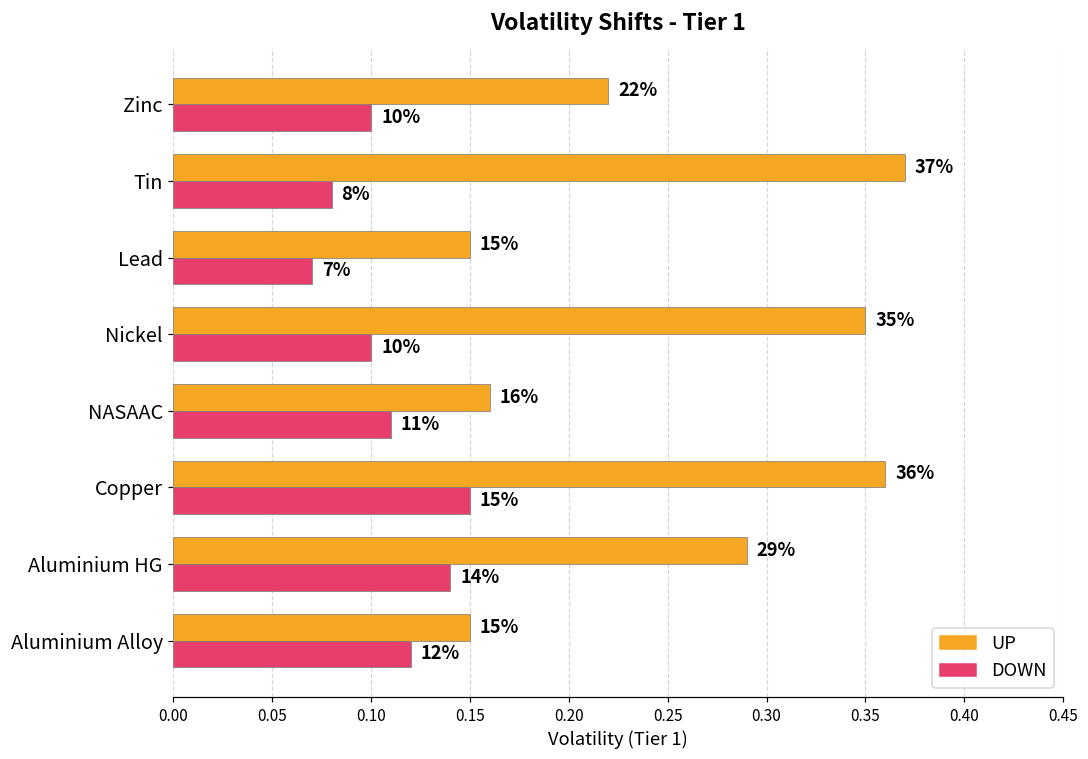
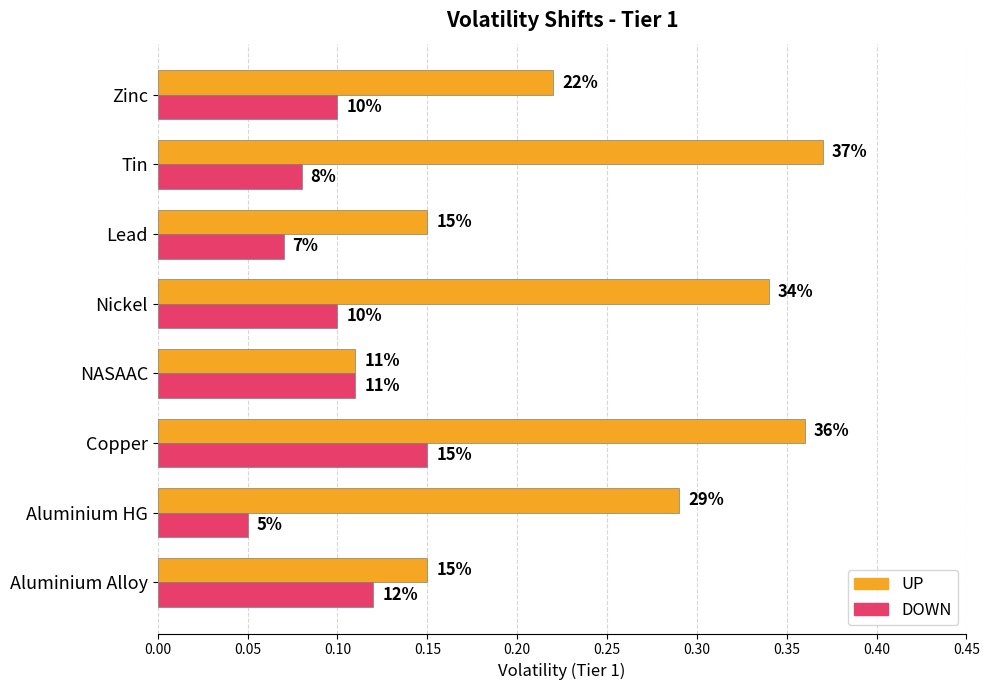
  {
    "UP": {
      "Zinc": "22%",
      "Tin": "37%",
      "Lead": "15%",
-     "Nickel": "35%",
-     "NASAAC": "16%",
+     "Nickel": "34%",
+     "NASAAC": "11%",
      "Copper": "36%",
      "Aluminium HG": "29%",
      "Aluminium Alloy": "15%"
    },
    "DOWN": {
      "Zinc": "10%",
      "Tin": "8%",
      "Lead": "7%",
      "Nickel": "10%",
      "NASAAC": "11%",
      "Copper": "15%",
-     "Aluminium HG": "14%",
+     "Aluminium HG": "5%",
      "Aluminium Alloy": "12%"
    }
  }
